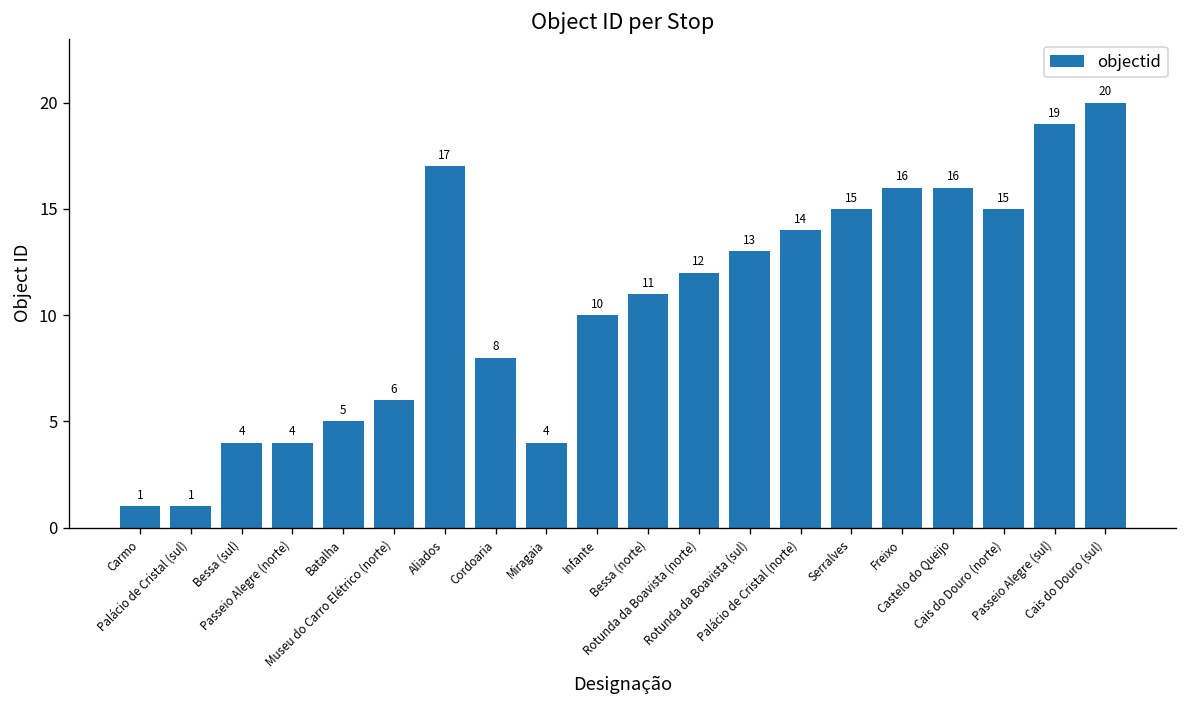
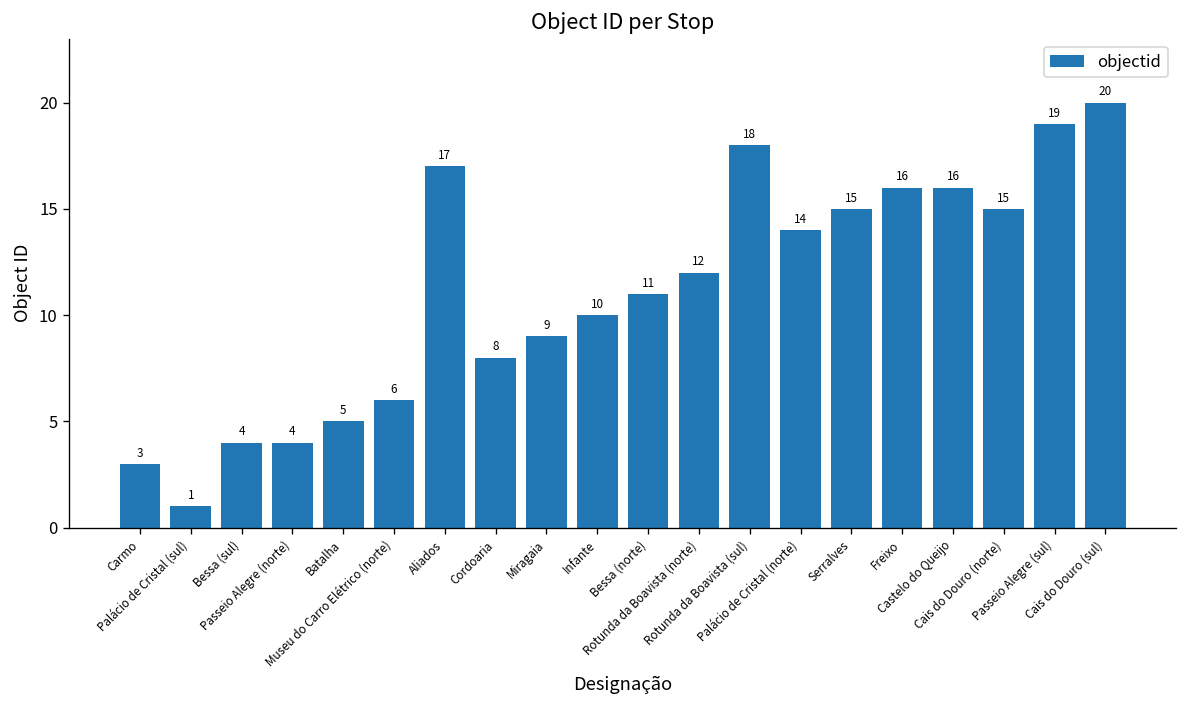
  {
-   "Carmo": 1,
+   "Carmo": 3,
    "Palácio de Cristal (sul)": 1,
    "Bessa (sul)": 4,
    "Passeio Alegre (norte)": 4,
    "Batalha": 5,
    "Museu do Carro Elétrico (norte)": 6,
    "Aliados": 17,
    "Cordoaria": 8,
-   "Miragaia": 4,
+   "Miragaia": 9,
    "Infante": 10,
    "Bessa (norte)": 11,
    "Rotunda da Boavista (norte)": 12,
-   "Rotunda da Boavista (sul)": 13,
+   "Rotunda da Boavista (sul)": 18,
    "Palácio de Cristal (norte)": 14,
    "Serralves": 15,
    "Freixo": 16,
    "Castelo do Queijo": 16,
    "Cais do Douro (norte)": 15,
    "Passeio Alegre (sul)": 19,
    "Cais do Douro (sul)": 20
  }
